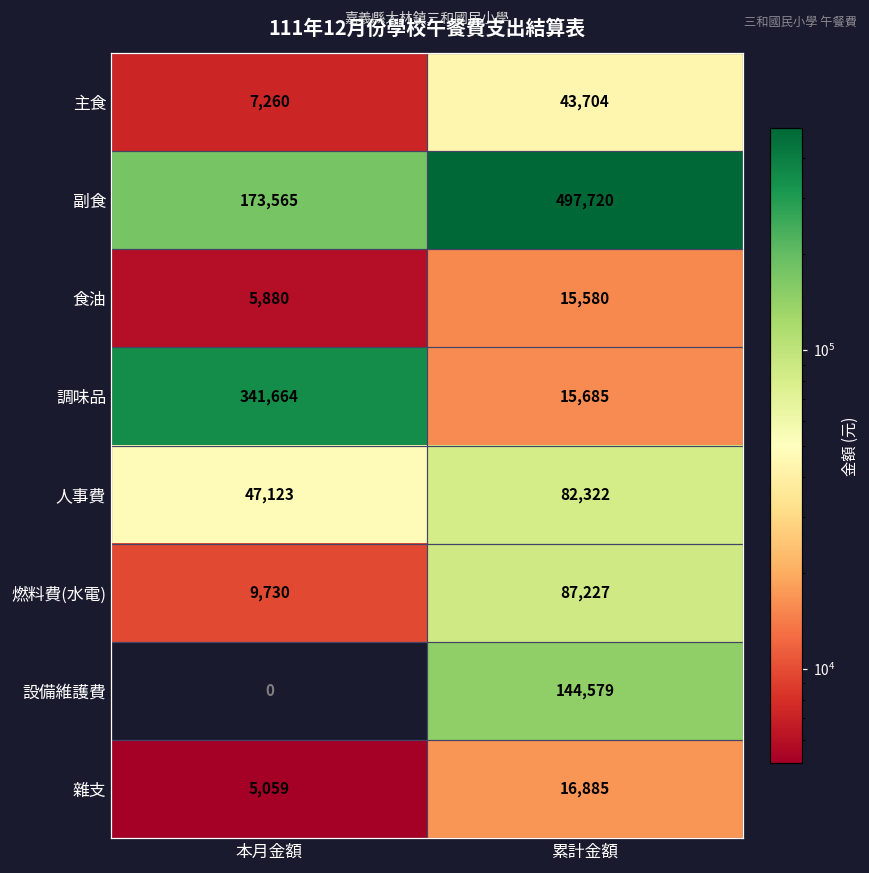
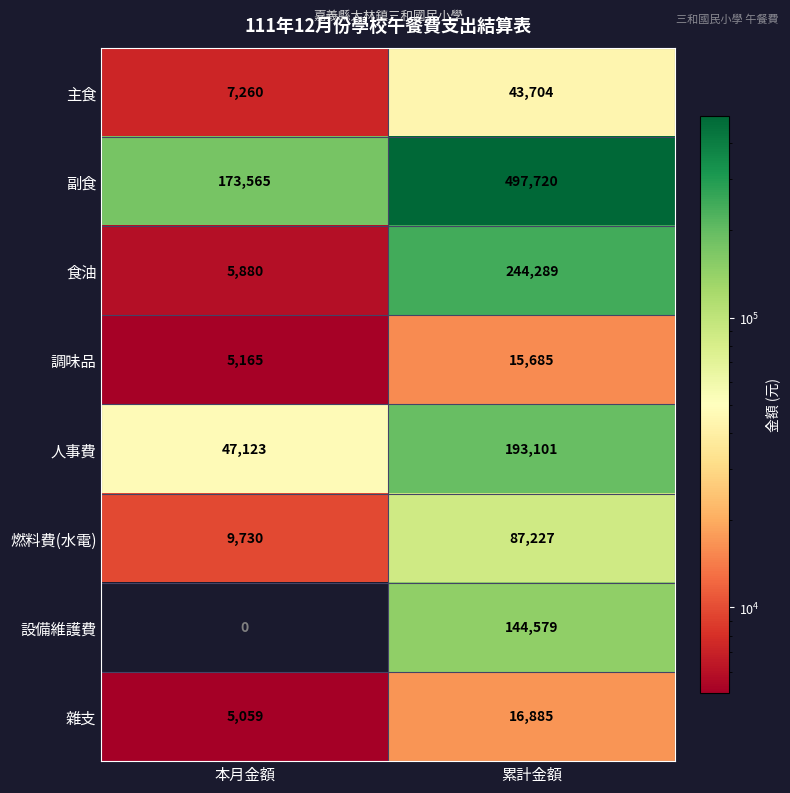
  {
    "主食": {
      "本月金額": "7,260",
      "累計金額": "43,704"
    },
    "副食": {
      "本月金額": "173,565",
      "累計金額": "497,720"
    },
    "食油": {
      "本月金額": "5,880",
-     "累計金額": "15,580"
+     "累計金額": "244,289"
    },
    "調味品": {
-     "本月金額": "341,664",
+     "本月金額": "5,165",
      "累計金額": "15,685"
    },
    "人事費": {
      "本月金額": "47,123",
-     "累計金額": "82,322"
+     "累計金額": "193,101"
    },
    "燃料費(水電)": {
      "本月金額": "9,730",
      "累計金額": "87,227"
    },
    "設備維護費": {
      "本月金額": "0",
      "累計金額": "144,579"
    },
    "雜支": {
      "本月金額": "5,059",
      "累計金額": "16,885"
    }
  }
